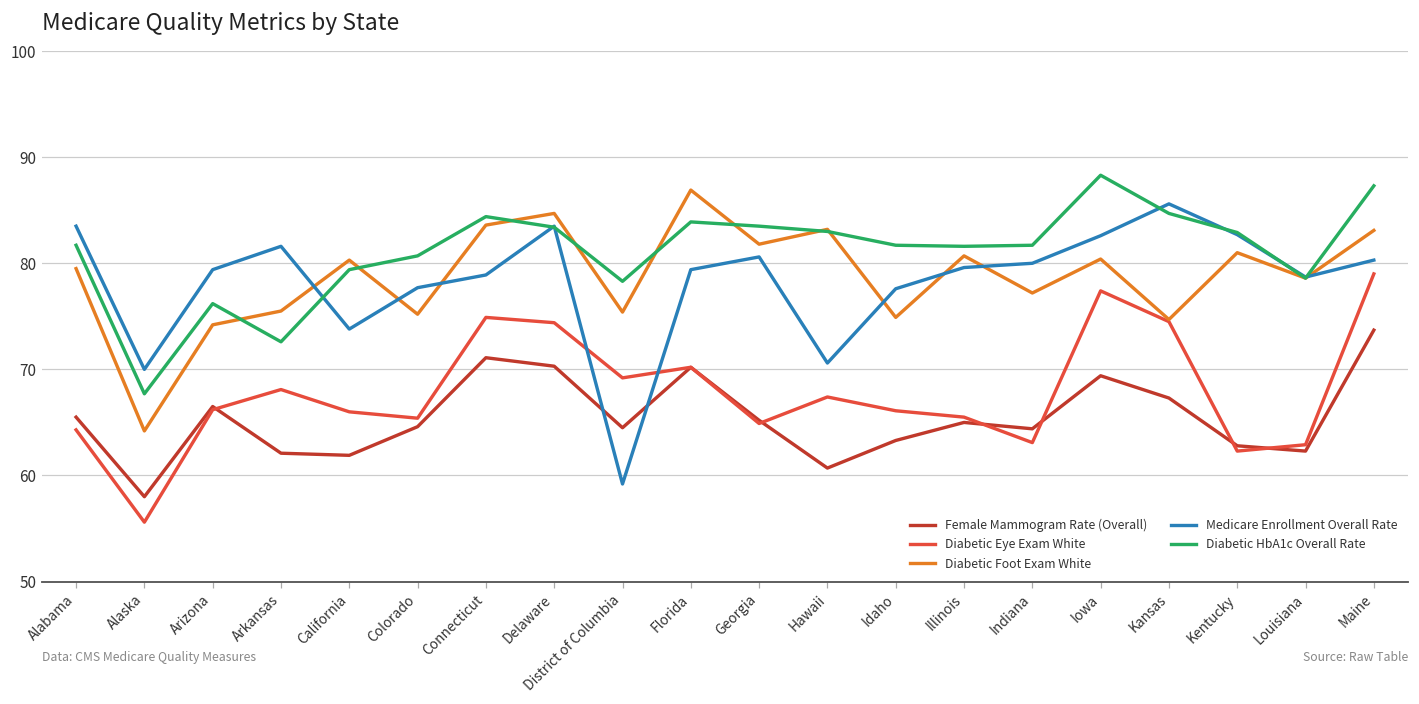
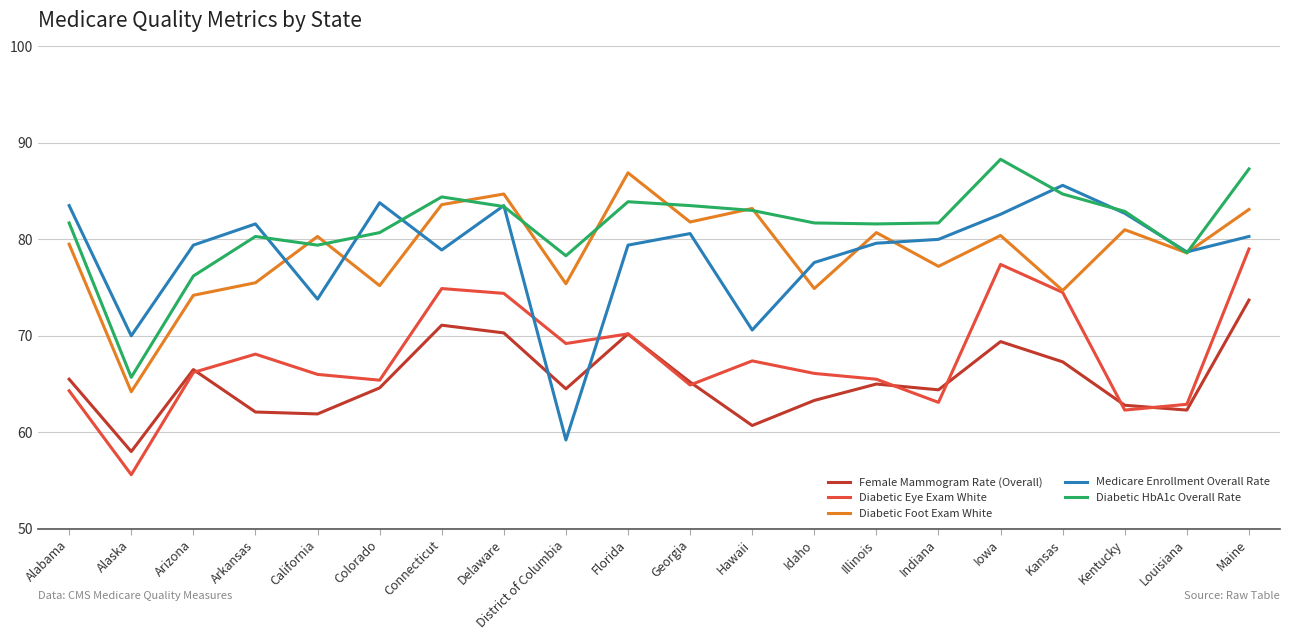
  {
    "Medicare Enrollment Overall Rate": {
      "Alabama": 84,
      "Alaska": 70,
      "Arizona": 79,
      "Arkansas": 82,
      "California": 74,
-     "Colorado": 78,
+     "Colorado": 84,
      "Connecticut": 79,
      "District of Columbia": 59,
      "Florida": 79,
      "Georgia": 81,
      "Hawaii": 71,
      "Idaho": 78,
      "Illinois": 80,
      "Indiana": 80,
      "Iowa": 83,
      "Kansas": 86,
      "Maine": 80
    },
    "Diabetic HbA1c Overall Rate": {
      "Alabama": 82,
-     "Alaska": 68,
+     "Alaska": 66,
      "Arizona": 76,
-     "Arkansas": 73,
+     "Arkansas": 80,
      "California": 79,
      "Colorado": 81,
      "Connecticut": 84,
      "District of Columbia": 78,
      "Florida": 84,
      "Georgia": 84,
      "Idaho": 82,
      "Illinois": 82,
      "Indiana": 82,
      "Iowa": 88,
      "Kansas": 85,
      "Maine": 87
    }
  }
